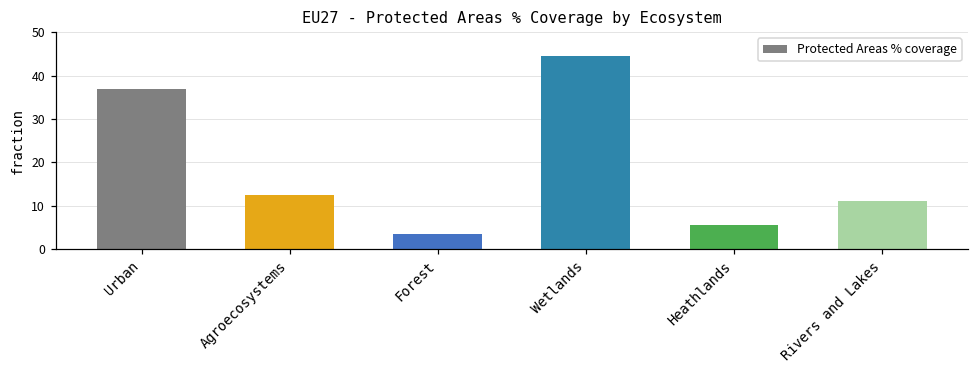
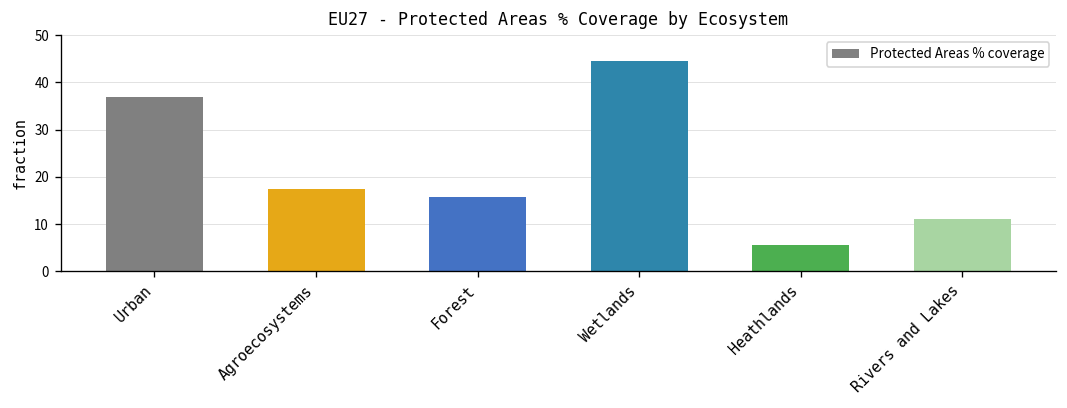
  {
    "Urban": 37,
-   "Agroecosystems": 13,
-   "Forest": 3,
+   "Agroecosystems": 17,
+   "Forest": 16,
    "Wetlands": 45,
    "Heathlands": 6,
    "Rivers and Lakes": 11
  }
